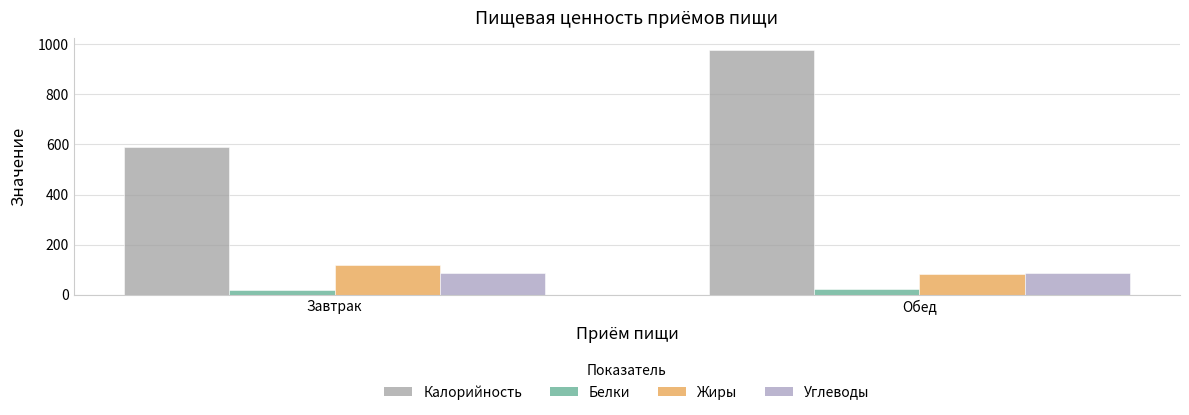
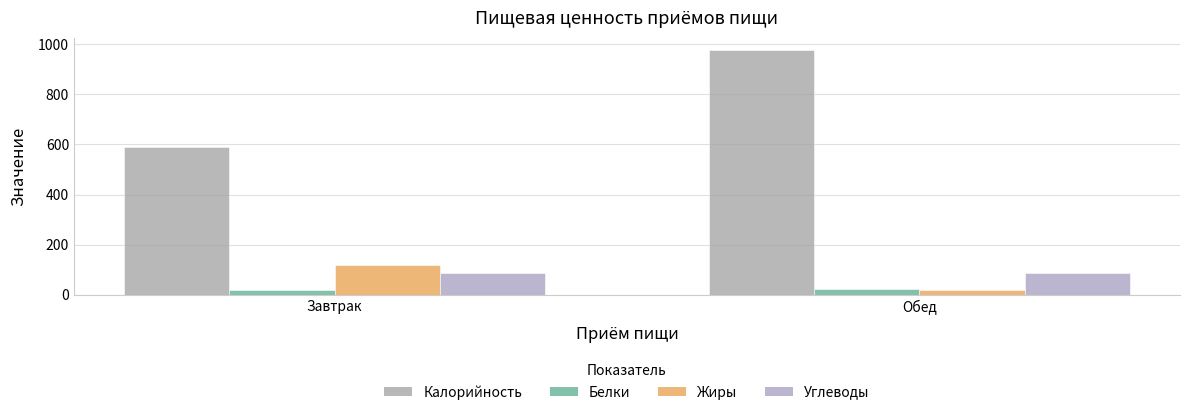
  {
    "Белки": {
      "Завтрак": 20,
      "Обед": 20
    },
    "Жиры": {
      "Завтрак": 120,
-     "Обед": 80
+     "Обед": 20
    }
  }
